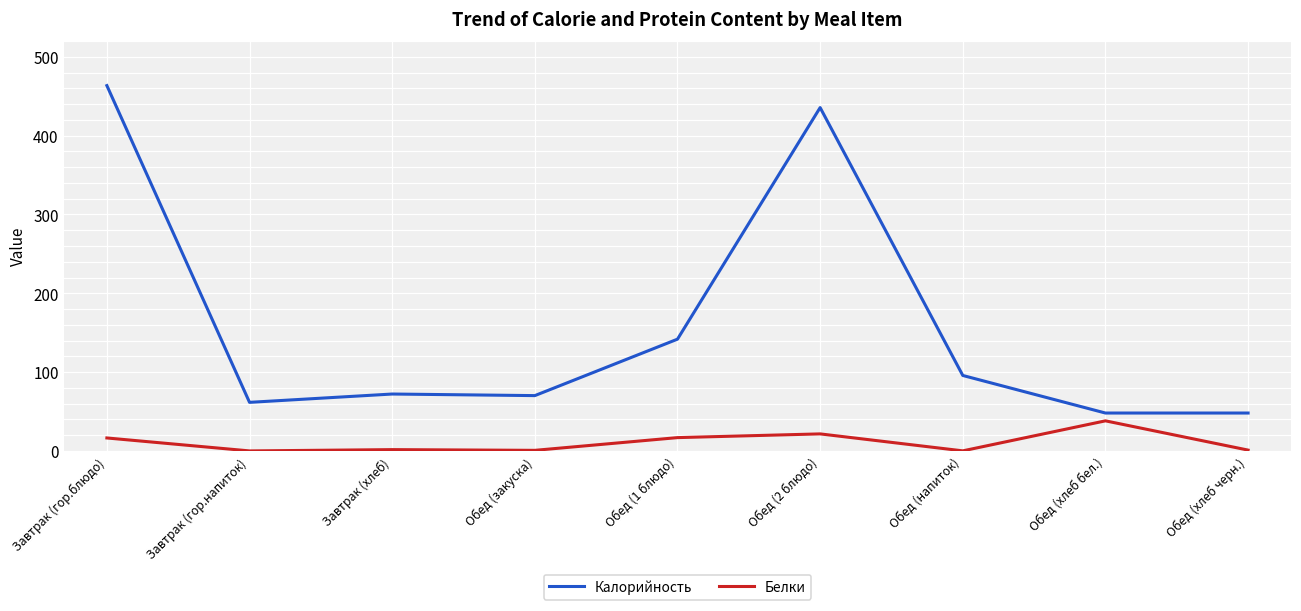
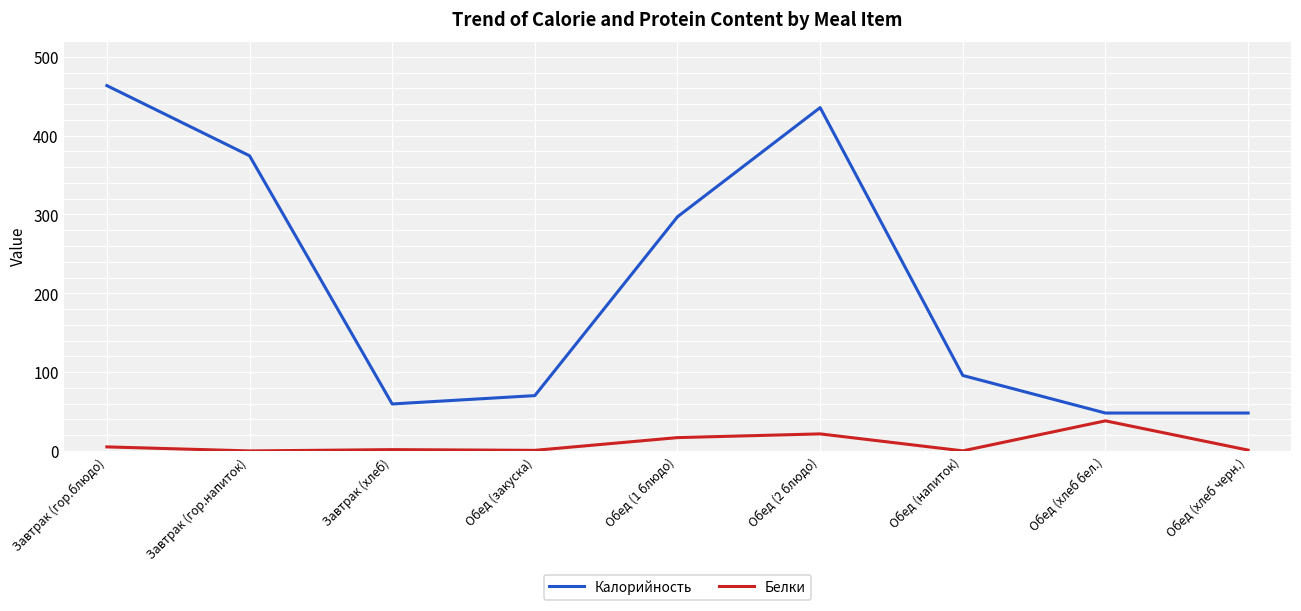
  {
    "Калорийность": {
      "Завтрак (гор.блюдо)": 460,
-     "Завтрак (гор.напиток)": 60,
-     "Завтрак (хлеб)": 70,
+     "Завтрак (гор.напиток)": 370,
+     "Завтрак (хлеб)": 60,
      "Обед (закуска)": 70,
-     "Обед (1 блюдо)": 140,
+     "Обед (1 блюдо)": 300,
      "Обед (2 блюдо)": 440,
      "Обед (напиток)": 100,
      "Обед (хлеб бел.)": 50,
      "Обед (хлеб черн.)": 50
    },
    "Белки": {
-     "Завтрак (гор.блюдо)": 20,
+     "Завтрак (гор.блюдо)": 10,
      "Завтрак (гор.напиток)": 0,
      "Завтрак (хлеб)": 0,
      "Обед (закуска)": 0,
      "Обед (1 блюдо)": 20,
      "Обед (2 блюдо)": 20,
      "Обед (напиток)": 0,
      "Обед (хлеб бел.)": 40,
      "Обед (хлеб черн.)": 0
    }
  }
